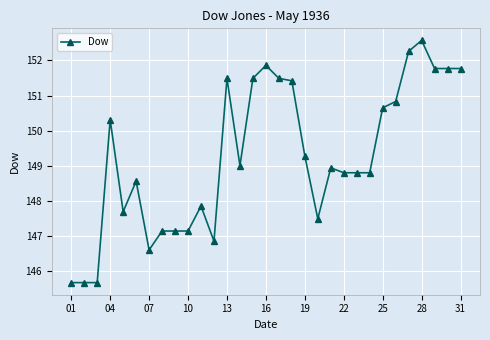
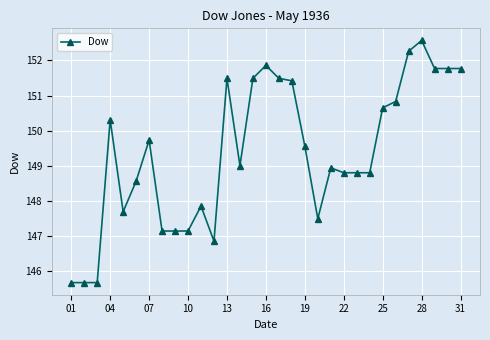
  {
    "01": 145.7,
    "04": 150.3,
-   "07": 146.6,
+   "07": 149.7,
    "10": 147.1,
    "13": 151.5,
    "16": 151.9,
-   "19": 149.3,
+   "19": 149.6,
    "22": 148.8,
    "25": 150.7,
    "28": 152.6,
    "31": 151.8
  }
